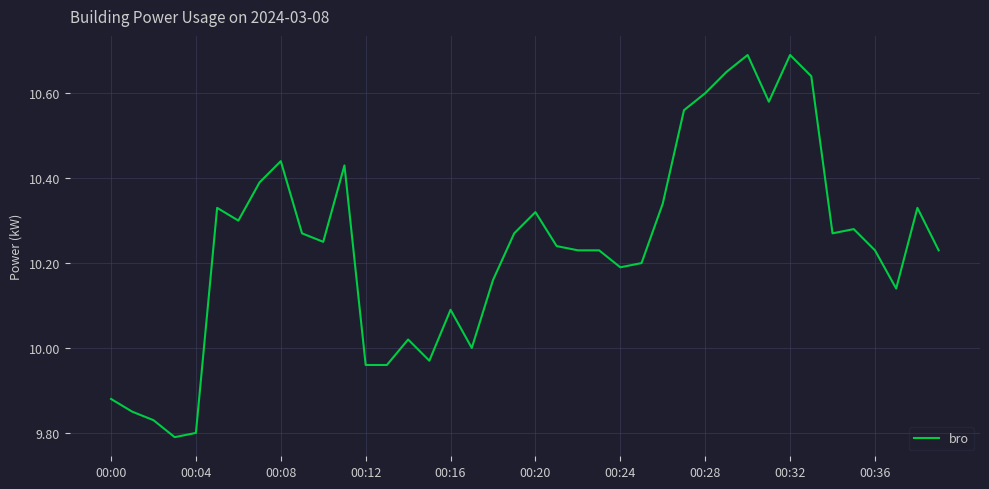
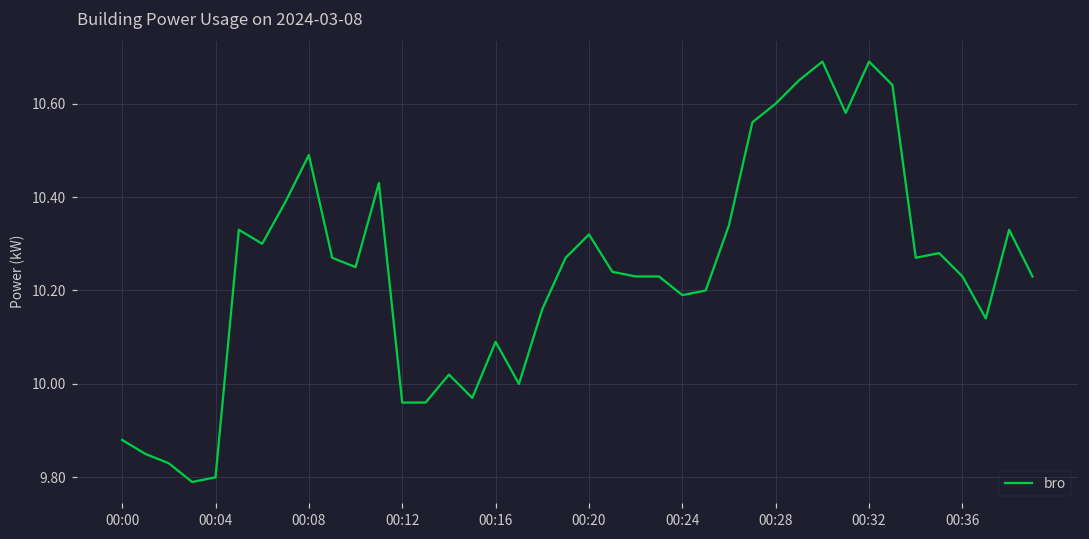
  {
    "00:00": 9.88,
    "00:04": 9.80,
-   "00:08": 10.44,
+   "00:08": 10.49,
    "00:12": 9.96,
    "00:16": 10.09,
    "00:20": 10.32,
    "00:24": 10.19,
    "00:28": 10.60,
    "00:32": 10.69,
    "00:36": 10.23
  }
